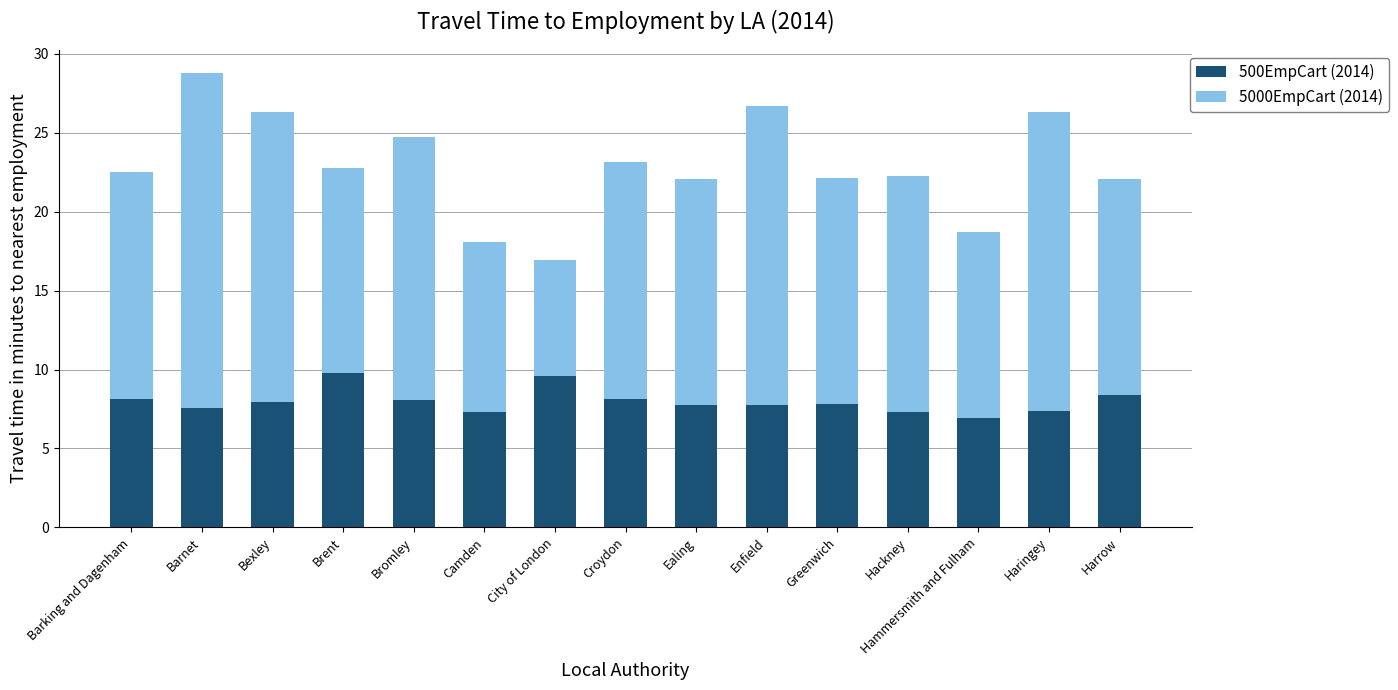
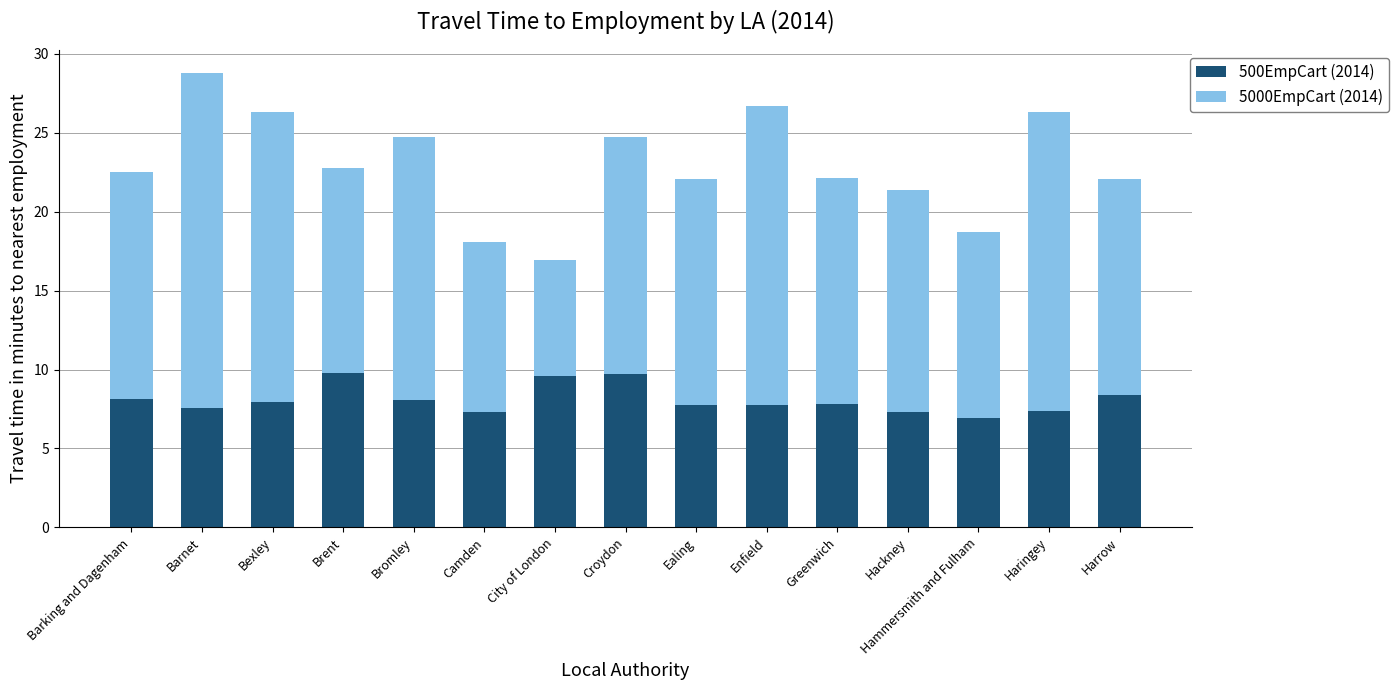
  {
    "500EmpCart (2014)": {
      "Barking and Dagenham": 8.1,
      "Barnet": 7.5,
      "Bexley": 7.9,
      "Brent": 9.8,
      "Bromley": 8.1,
      "Camden": 7.3,
      "City of London": 9.6,
-     "Croydon": 8.2,
+     "Croydon": 9.7,
      "Ealing": 7.7,
      "Enfield": 7.8,
      "Greenwich": 7.8,
      "Hackney": 7.3,
      "Hammersmith and Fulham": 6.9,
      "Haringey": 7.4,
      "Harrow": 8.4
    },
    "5000EmpCart (2014)": {
      "Barking and Dagenham": 14.4,
      "Barnet": 21.3,
      "Bexley": 18.4,
      "Brent": 13.0,
      "Bromley": 16.6,
      "Camden": 10.8,
      "City of London": 7.4,
      "Croydon": 15.0,
      "Ealing": 14.3,
      "Enfield": 18.9,
      "Greenwich": 14.3,
-     "Hackney": 15.0,
+     "Hackney": 14.1,
      "Hammersmith and Fulham": 11.8,
      "Haringey": 18.9,
      "Harrow": 13.7
    }
  }
